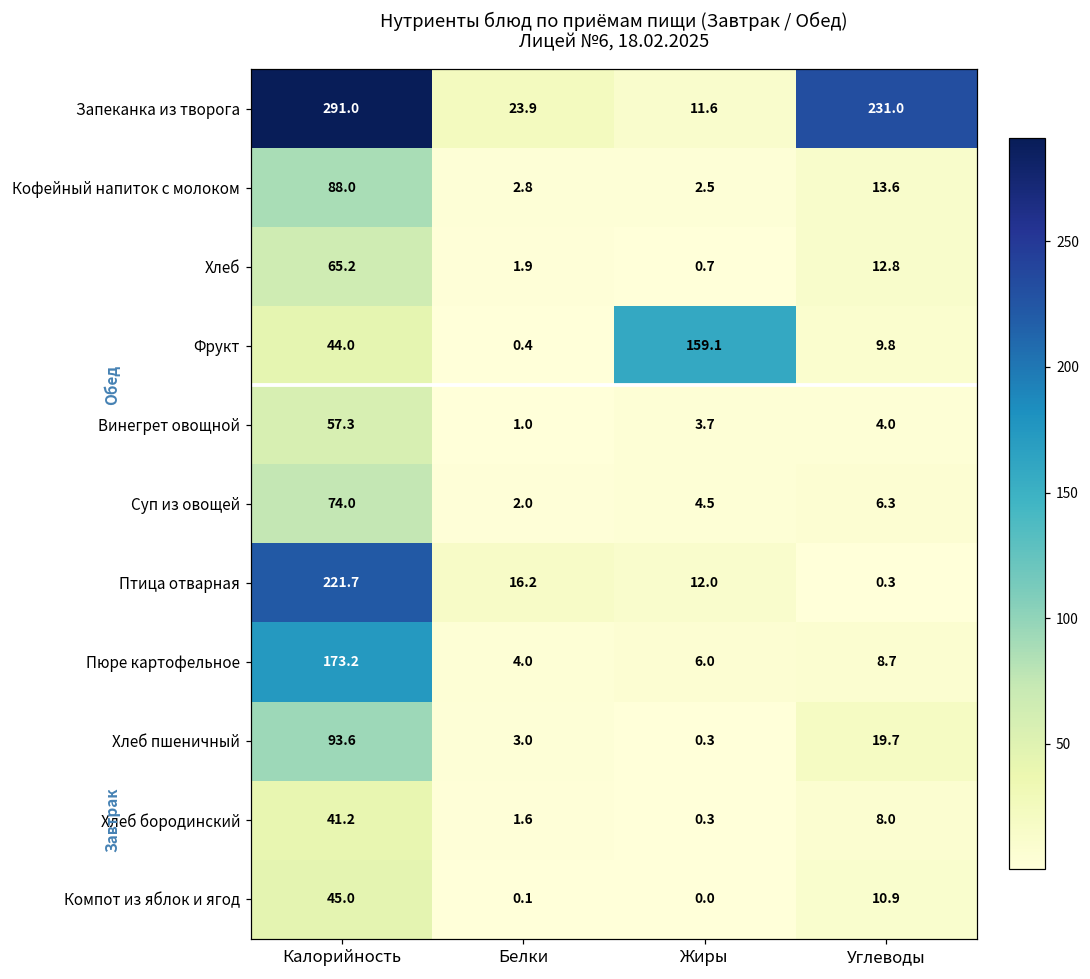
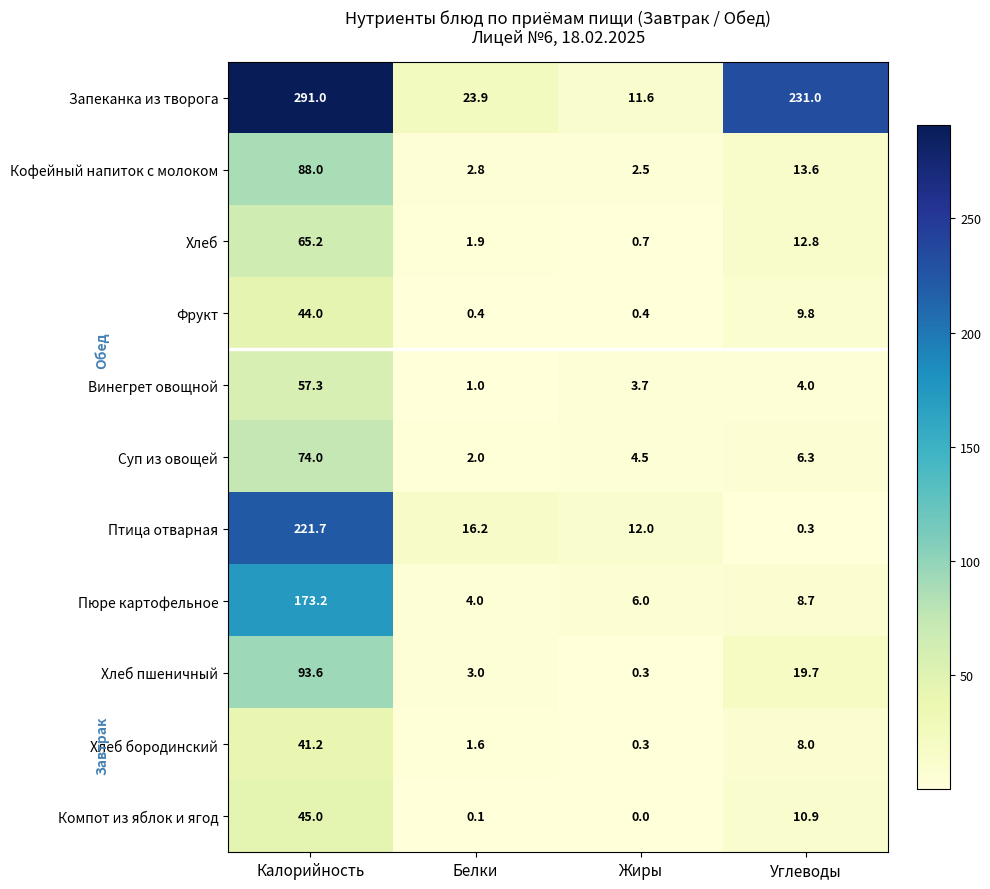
  {
    "Запеканка из творога": {
      "Калорийность": 291.0,
      "Белки": 23.9,
      "Жиры": 11.6,
      "Углеводы": 231.0
    },
    "Кофейный напиток с молоком": {
      "Калорийность": 88.0,
      "Белки": 2.8,
      "Жиры": 2.5,
      "Углеводы": 13.6
    },
    "Хлеб": {
      "Калорийность": 65.2,
      "Белки": 1.9,
      "Жиры": 0.7,
      "Углеводы": 12.8
    },
    "Фрукт": {
      "Калорийность": 44.0,
      "Белки": 0.4,
-     "Жиры": 159.1,
+     "Жиры": 0.4,
      "Углеводы": 9.8
    },
    "Винегрет овощной": {
      "Калорийность": 57.3,
      "Белки": 1.0,
      "Жиры": 3.7,
      "Углеводы": 4.0
    },
    "Суп из овощей": {
      "Калорийность": 74.0,
      "Белки": 2.0,
      "Жиры": 4.5,
      "Углеводы": 6.3
    },
    "Птица отварная": {
      "Калорийность": 221.7,
      "Белки": 16.2,
      "Жиры": 12.0,
      "Углеводы": 0.3
    },
    "Пюре картофельное": {
      "Калорийность": 173.2,
      "Белки": 4.0,
      "Жиры": 6.0,
      "Углеводы": 8.7
    },
    "Хлеб пшеничный": {
      "Калорийность": 93.6,
      "Белки": 3.0,
      "Жиры": 0.3,
      "Углеводы": 19.7
    },
    "Хлеб бородинский": {
      "Калорийность": 41.2,
      "Белки": 1.6,
      "Жиры": 0.3,
      "Углеводы": 8.0
    },
    "Компот из яблок и ягод": {
      "Калорийность": 45.0,
      "Белки": 0.1,
      "Жиры": 0.0,
      "Углеводы": 10.9
    }
  }
